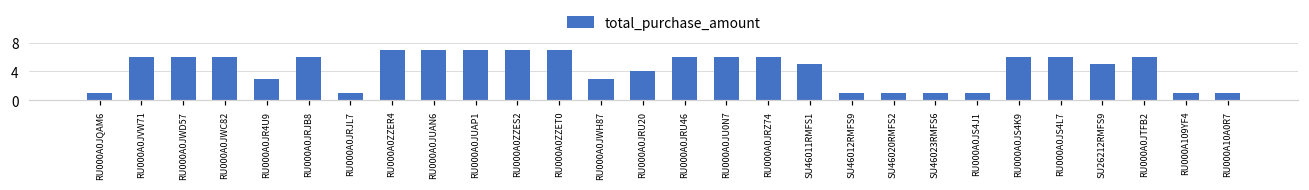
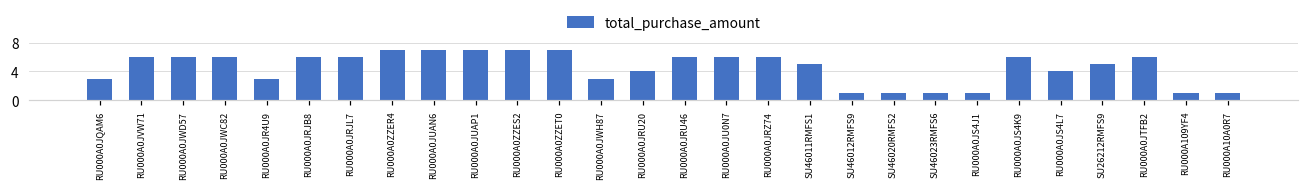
  {
-   "RU000A0JQAM6": 1,
+   "RU000A0JQAM6": 3,
    "RU000A0JVW71": 6,
    "RU000A0JWD57": 6,
    "RU000A0JWC82": 6,
    "RU000A0JR4U9": 3,
    "RU000A0JRJB8": 6,
-   "RU000A0JRJL7": 1,
+   "RU000A0JRJL7": 6,
    "RU000A0ZZER4": 7,
    "RU000A0JUAN6": 7,
    "RU000A0JUAP1": 7,
    "RU000A0ZZES2": 7,
    "RU000A0ZZET0": 7,
    "RU000A0JWH87": 3,
    "RU000A0JRU20": 4,
    "RU000A0JRU46": 6,
    "RU000A0JU0N7": 6,
    "RU000A0JRZ74": 6,
    "SU46011RMFS1": 5,
    "SU46012RMFS9": 1,
    "SU46020RMFS2": 1,
    "SU46023RMFS6": 1,
    "RU000A0JS4J1": 1,
    "RU000A0JS4K9": 6,
-   "RU000A0JS4L7": 6,
+   "RU000A0JS4L7": 4,
    "SU26212RMFS9": 5,
    "RU000A0JTFB2": 6,
    "RU000A109YF4": 1,
    "RU000A10A0R7": 1
  }
